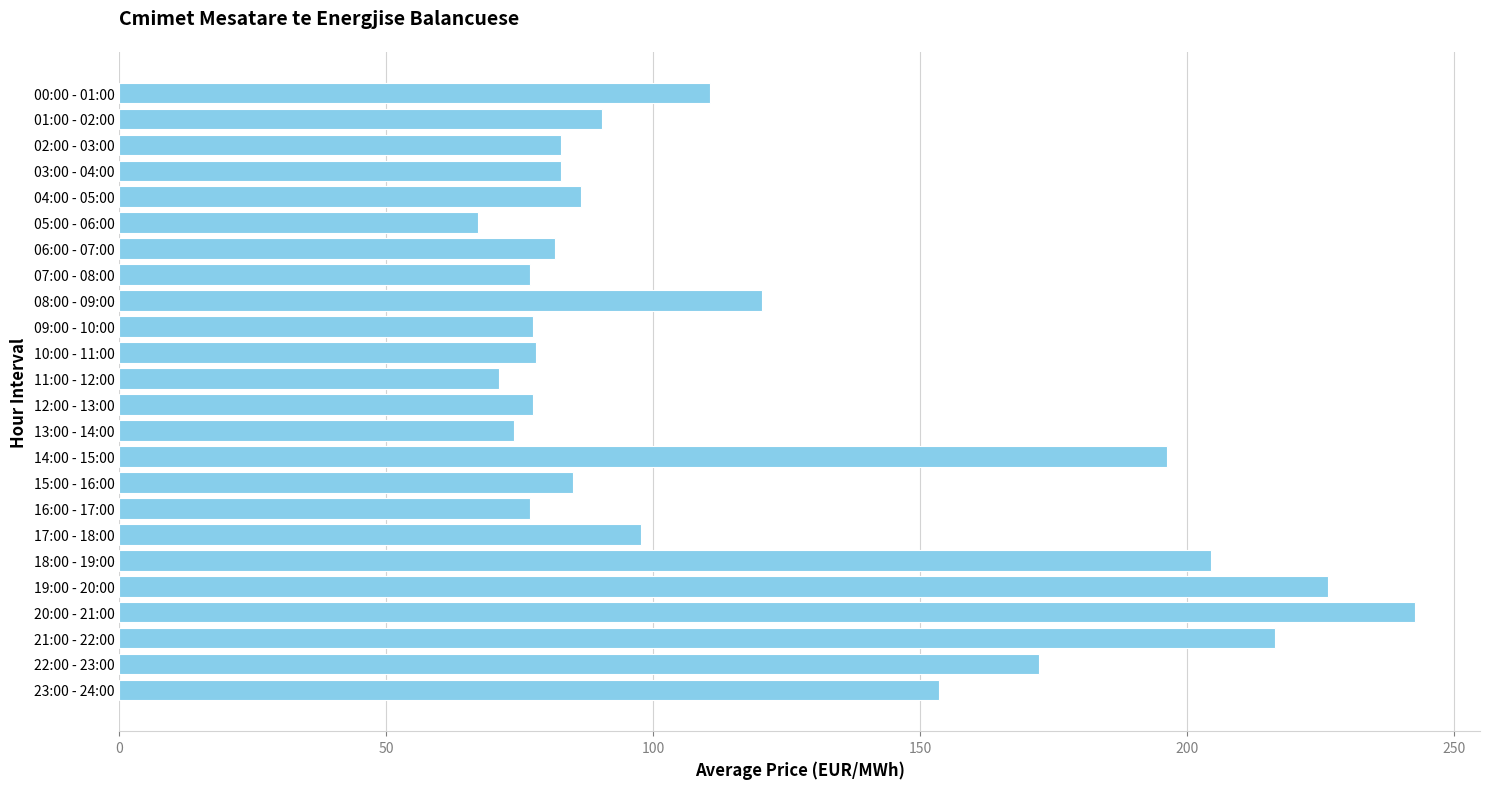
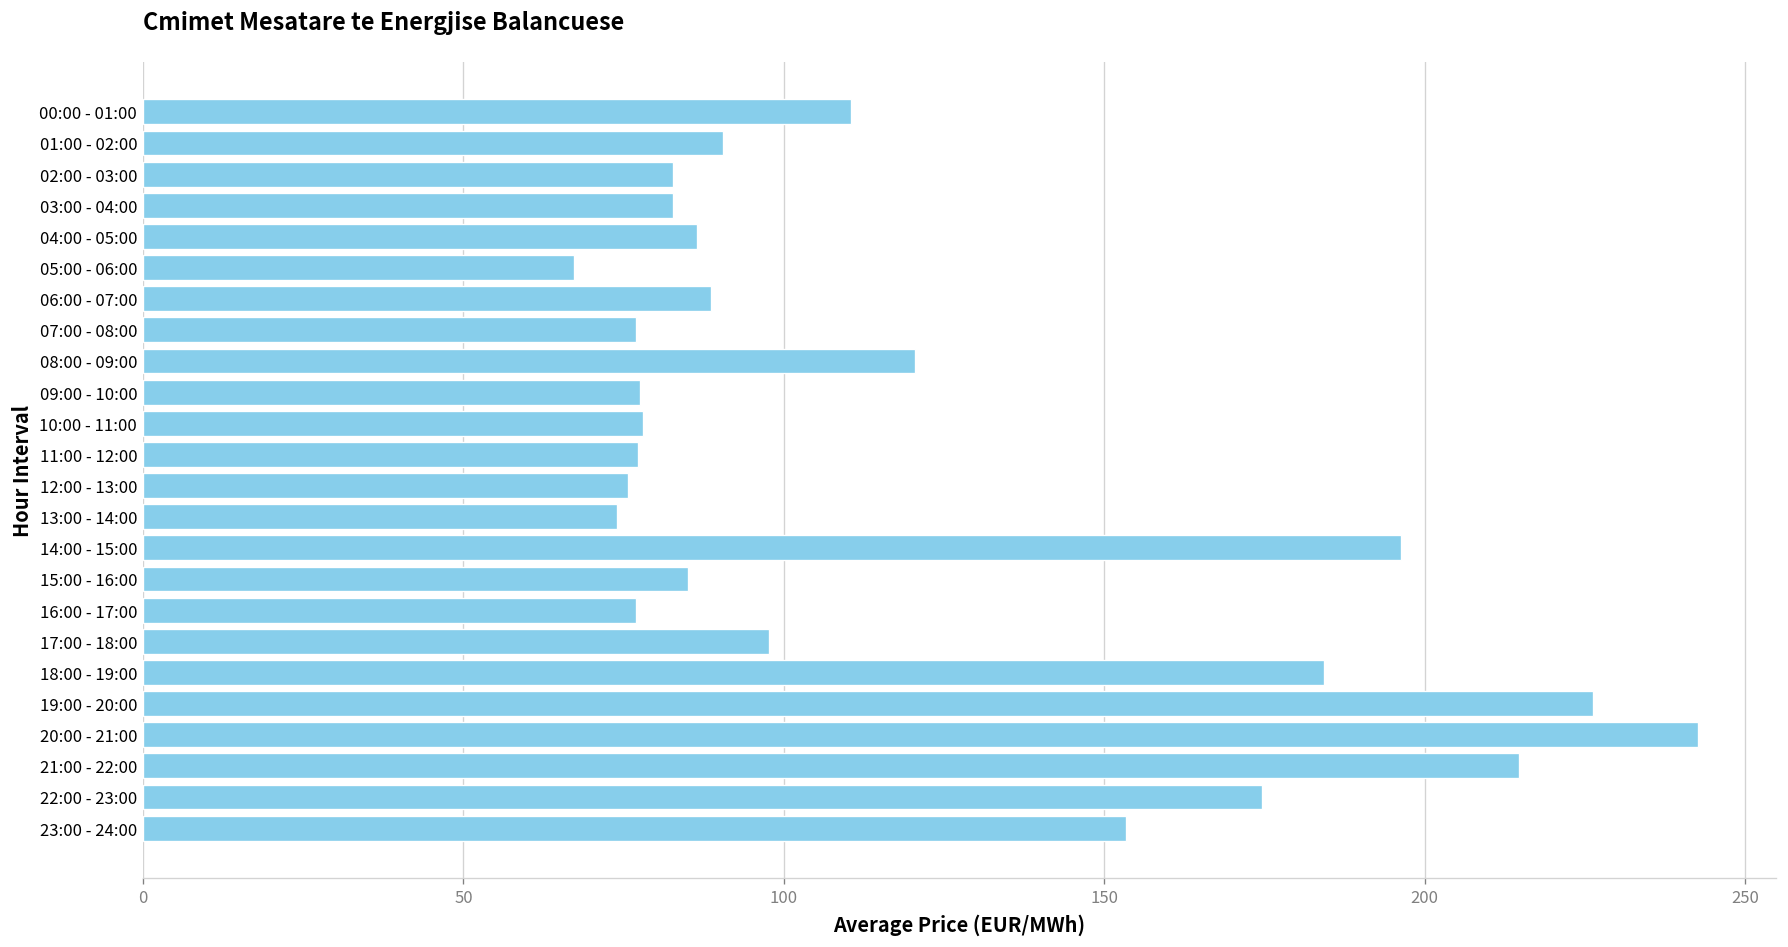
  {
    "00:00 - 01:00": 111,
    "01:00 - 02:00": 90,
    "02:00 - 03:00": 83,
    "03:00 - 04:00": 83,
    "04:00 - 05:00": 86,
    "05:00 - 06:00": 67,
-   "06:00 - 07:00": 82,
+   "06:00 - 07:00": 89,
    "07:00 - 08:00": 77,
    "08:00 - 09:00": 120,
    "09:00 - 10:00": 77,
    "10:00 - 11:00": 78,
-   "11:00 - 12:00": 71,
-   "12:00 - 13:00": 78,
+   "11:00 - 12:00": 77,
+   "12:00 - 13:00": 76,
    "13:00 - 14:00": 74,
    "14:00 - 15:00": 196,
    "15:00 - 16:00": 85,
    "16:00 - 17:00": 77,
    "17:00 - 18:00": 98,
-   "18:00 - 19:00": 204,
+   "18:00 - 19:00": 184,
    "19:00 - 20:00": 226,
    "20:00 - 21:00": 243,
-   "21:00 - 22:00": 216,
-   "22:00 - 23:00": 172,
+   "21:00 - 22:00": 215,
+   "22:00 - 23:00": 175,
    "23:00 - 24:00": 153
  }
